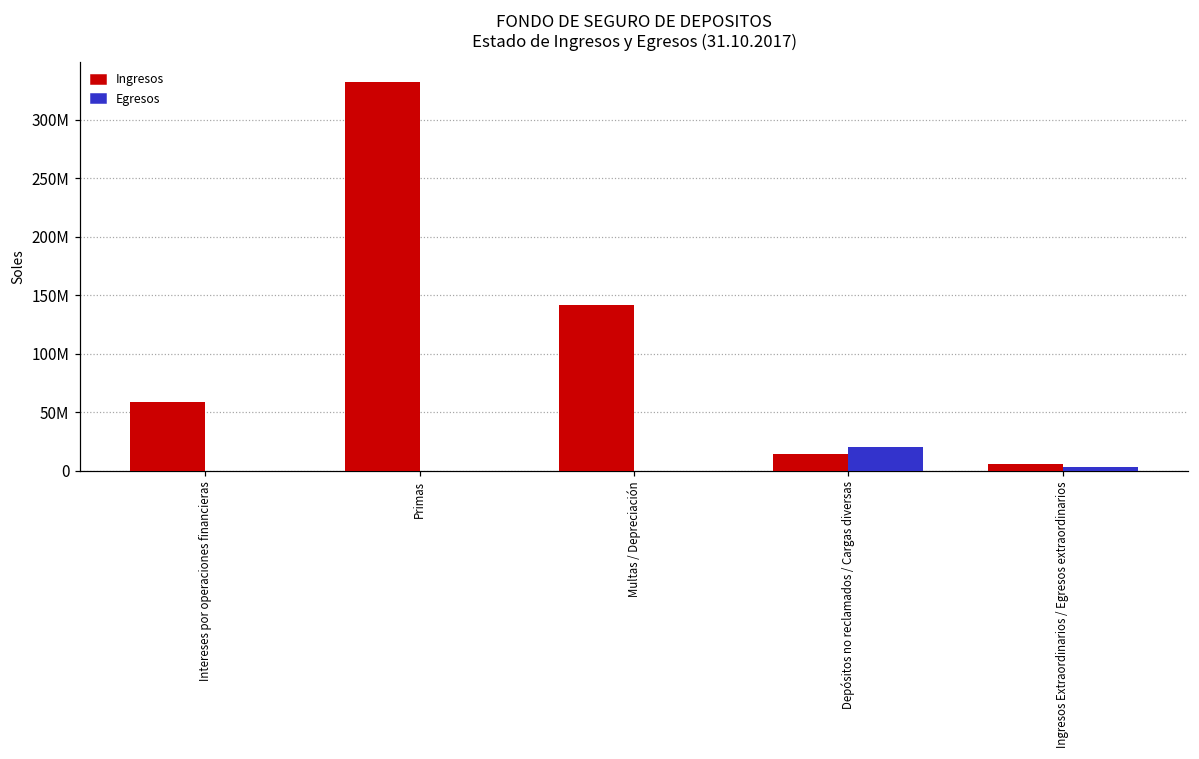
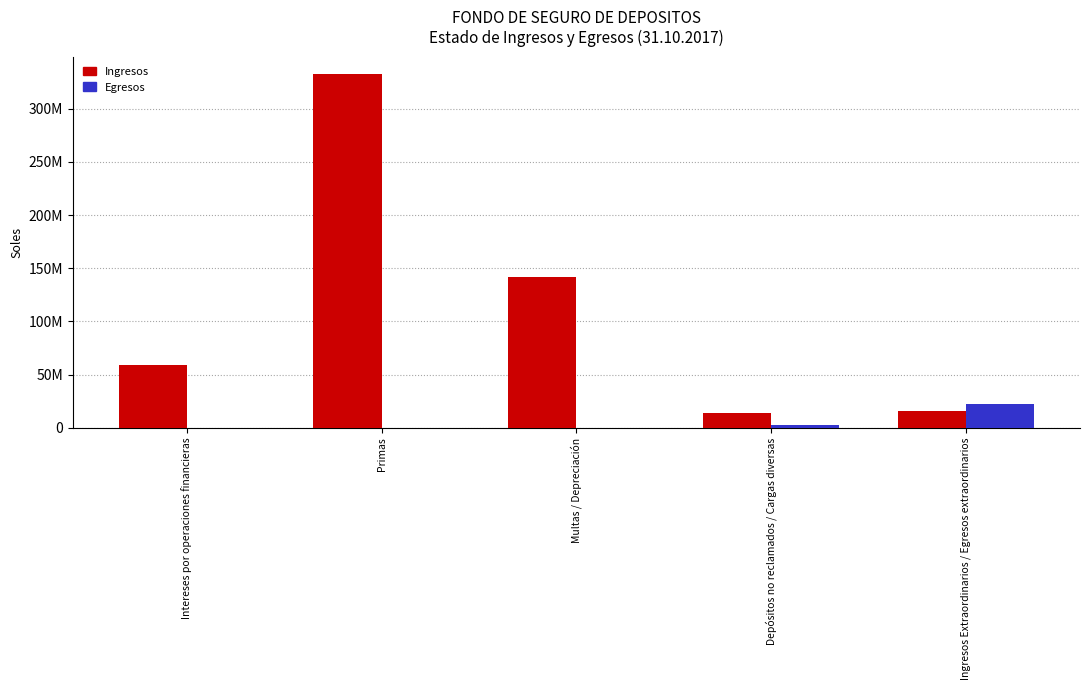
  {
    "Ingresos": {
      "Intereses por operaciones financieras": 59000000,
      "Primas": 332000000,
      "Multas / Depreciación": 142000000,
      "Depósitos no reclamados / Cargas diversas": 14000000,
-     "Ingresos Extraordinarios / Egresos extraordinarios": 5000000
+     "Ingresos Extraordinarios / Egresos extraordinarios": 15000000
    },
    "Egresos": {
      "Intereses por operaciones financieras": 0,
      "Primas": 0,
-     "Depósitos no reclamados / Cargas diversas": 20000000,
-     "Ingresos Extraordinarios / Egresos extraordinarios": 3000000
+     "Depósitos no reclamados / Cargas diversas": 2000000,
+     "Ingresos Extraordinarios / Egresos extraordinarios": 22000000
    }
  }
